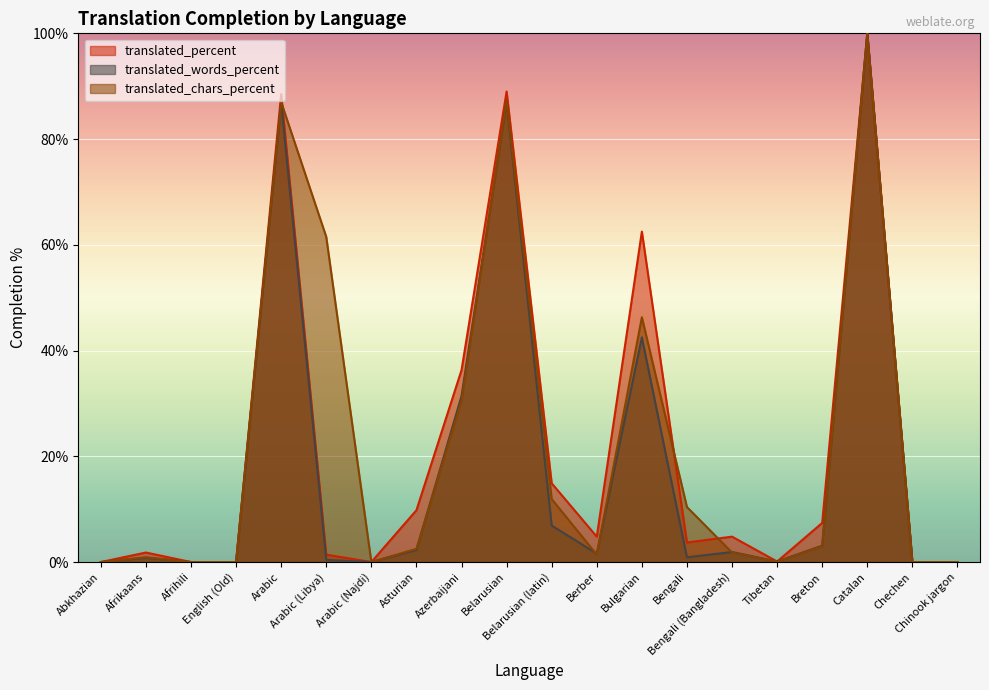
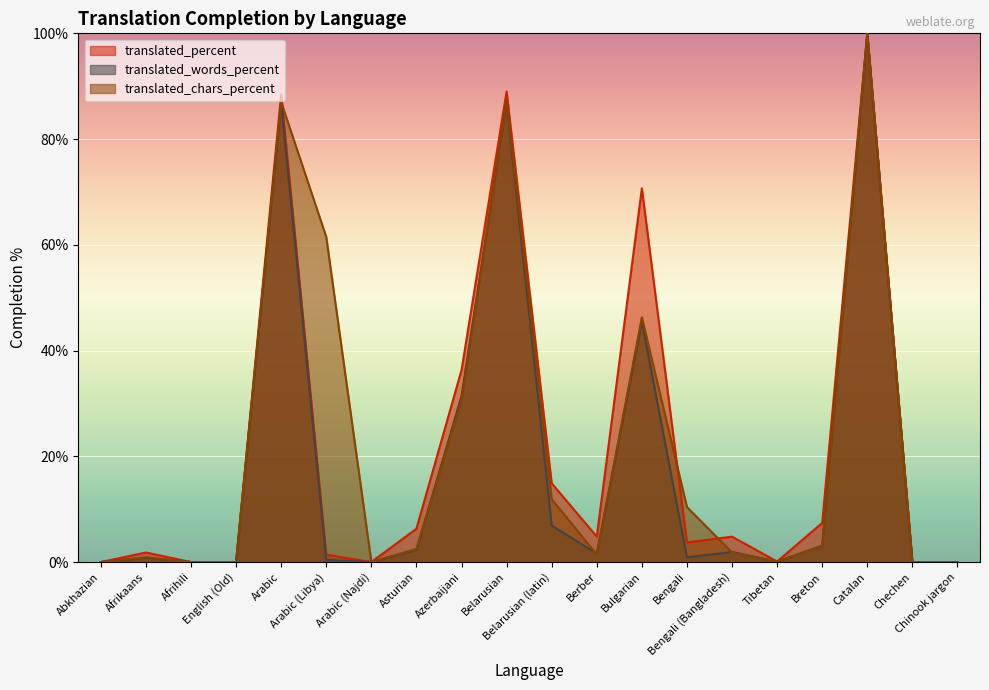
  {
    "translated_percent": {
      "Afrikaans": "2%",
      "Arabic (Libya)": "1%",
-     "Asturian": "10%",
+     "Asturian": "6%",
      "Azerbaijani": "36%",
      "Belarusian": "89%",
      "Belarusian (latin)": "15%",
      "Berber": "5%",
-     "Bulgarian": "63%",
+     "Bulgarian": "71%",
      "Bengali": "4%",
      "Bengali (Bangladesh)": "5%",
      "Breton": "7%"
    },
    "translated_words_percent": {
      "Arabic (Libya)": "0%",
      "Azerbaijani": "31%",
      "Belarusian (latin)": "7%",
-     "Bulgarian": "43%",
+     "Bulgarian": "46%",
      "Bengali": "1%"
    },
    "translated_chars_percent": {
      "Arabic (Libya)": "62%",
      "Azerbaijani": "31%",
      "Belarusian (latin)": "12%",
      "Bulgarian": "46%",
      "Bengali": "10%"
    }
  }
